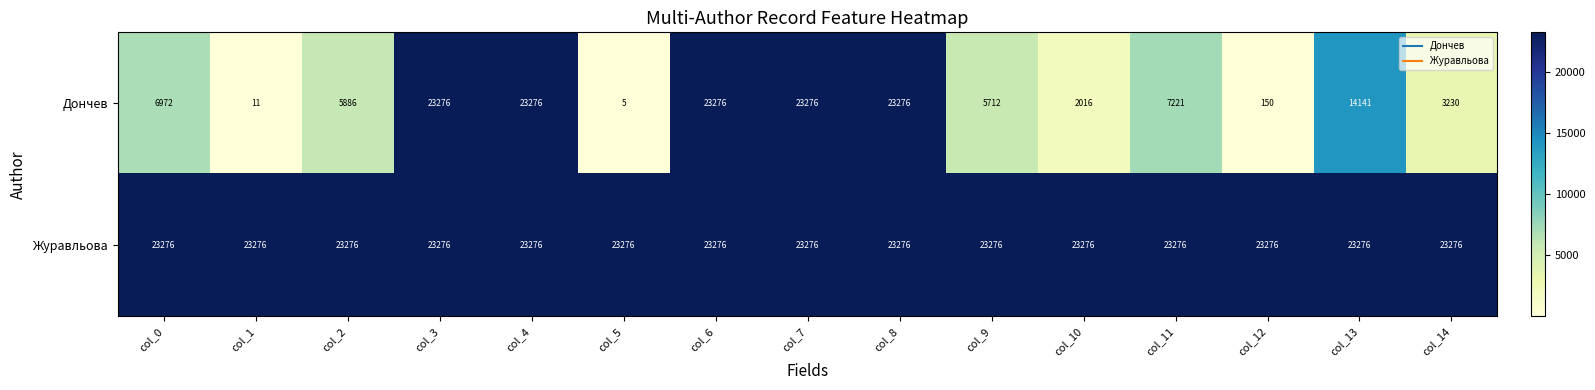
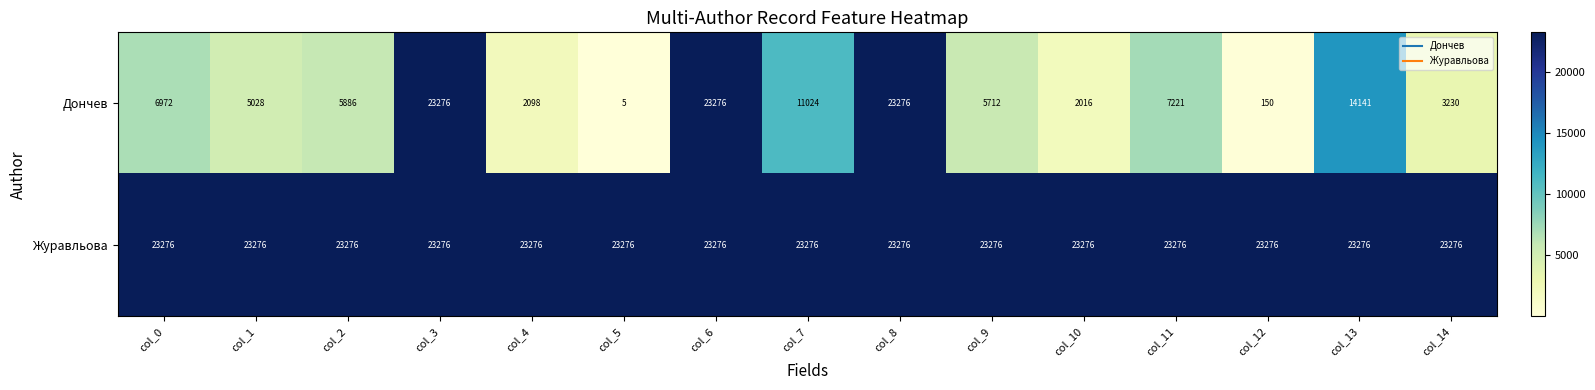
  {
    "Дончев": {
      "col_0": 6972,
-     "col_1": 11,
+     "col_1": 5028,
      "col_2": 5886,
      "col_3": 23276,
-     "col_4": 23276,
+     "col_4": 2098,
      "col_5": 5,
      "col_6": 23276,
-     "col_7": 23276,
+     "col_7": 11024,
      "col_8": 23276,
      "col_9": 5712,
      "col_10": 2016,
      "col_11": 7221,
      "col_12": 150,
      "col_13": 14141,
      "col_14": 3230
    },
    "Журавльова": {
      "col_0": 23276,
      "col_1": 23276,
      "col_2": 23276,
      "col_3": 23276,
      "col_4": 23276,
      "col_5": 23276,
      "col_6": 23276,
      "col_7": 23276,
      "col_8": 23276,
      "col_9": 23276,
      "col_10": 23276,
      "col_11": 23276,
      "col_12": 23276,
      "col_13": 23276,
      "col_14": 23276
    }
  }
